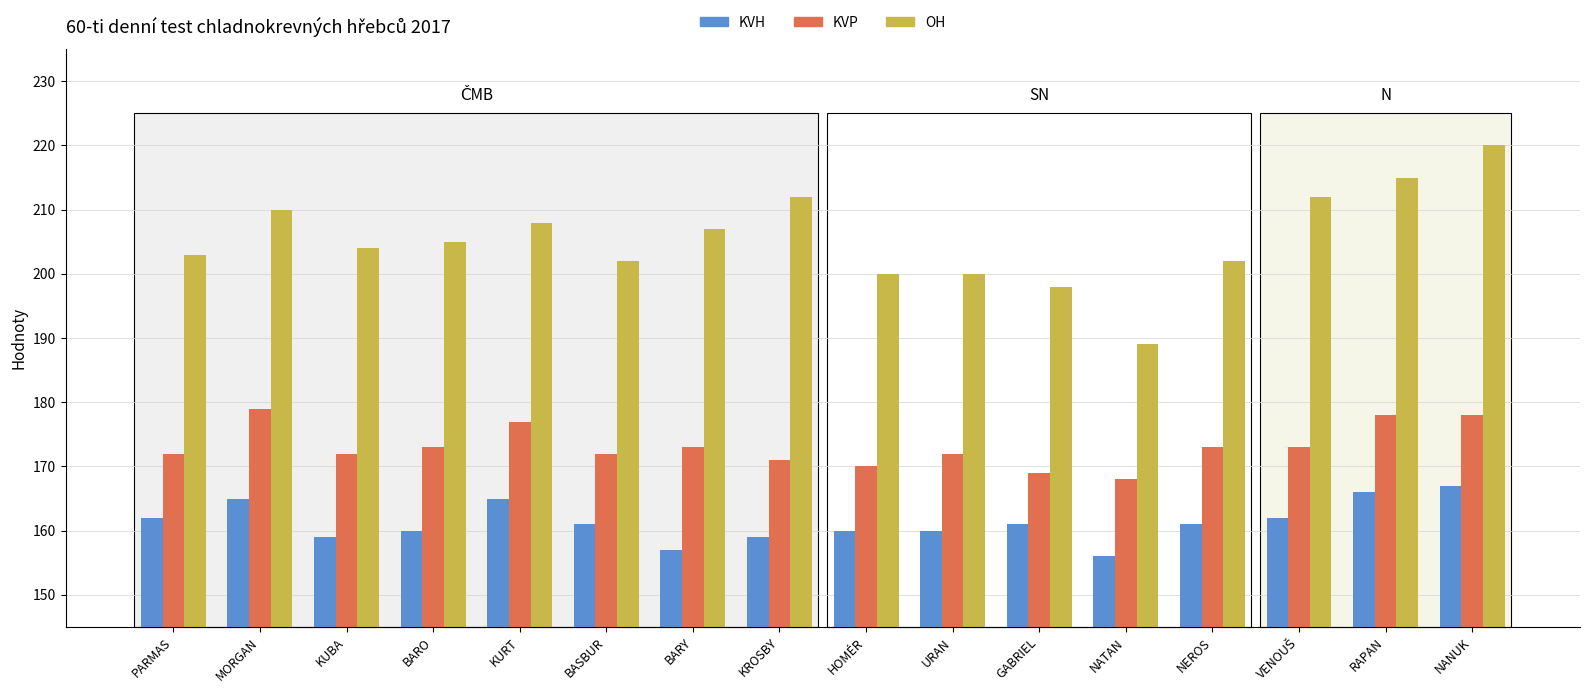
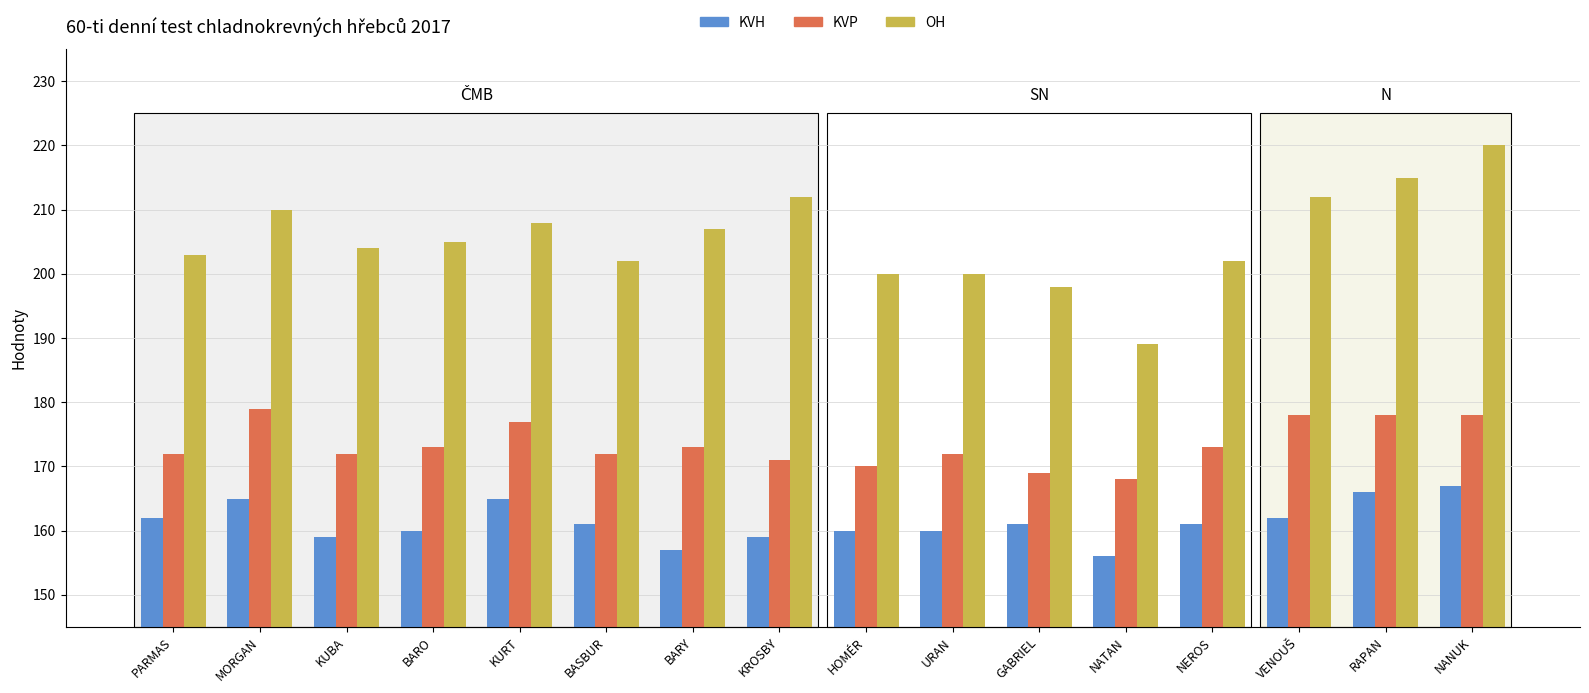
  {
    "KVH": {
      "PARMAS": 162,
      "MORGAN": 165,
      "KUBA": 159,
      "BARO": 160,
      "KURT": 165,
      "BASBUR": 161,
      "BARY": 157,
      "KROSBY": 159,
      "HOMÉR": 160,
      "URAN": 160,
      "GABRIEL": 161,
      "NATAN": 156,
      "NEROS": 161,
      "VENOUŠ": 162,
      "RAPAN": 166,
      "NANUK": 167
    },
    "KVP": {
      "PARMAS": 172,
      "MORGAN": 179,
      "KUBA": 172,
      "BARO": 173,
      "KURT": 177,
      "BASBUR": 172,
      "BARY": 173,
      "KROSBY": 171,
      "HOMÉR": 170,
      "URAN": 172,
      "GABRIEL": 169,
      "NATAN": 168,
      "NEROS": 173,
-     "VENOUŠ": 173,
+     "VENOUŠ": 178,
      "RAPAN": 178,
      "NANUK": 178
    },
    "OH": {
      "PARMAS": 203,
      "MORGAN": 210,
      "KUBA": 204,
      "BARO": 205,
      "KURT": 208,
      "BASBUR": 202,
      "BARY": 207,
      "KROSBY": 212,
      "HOMÉR": 200,
      "URAN": 200,
      "GABRIEL": 198,
      "NATAN": 189,
      "NEROS": 202,
      "VENOUŠ": 212,
      "RAPAN": 215,
      "NANUK": 220
    }
  }
